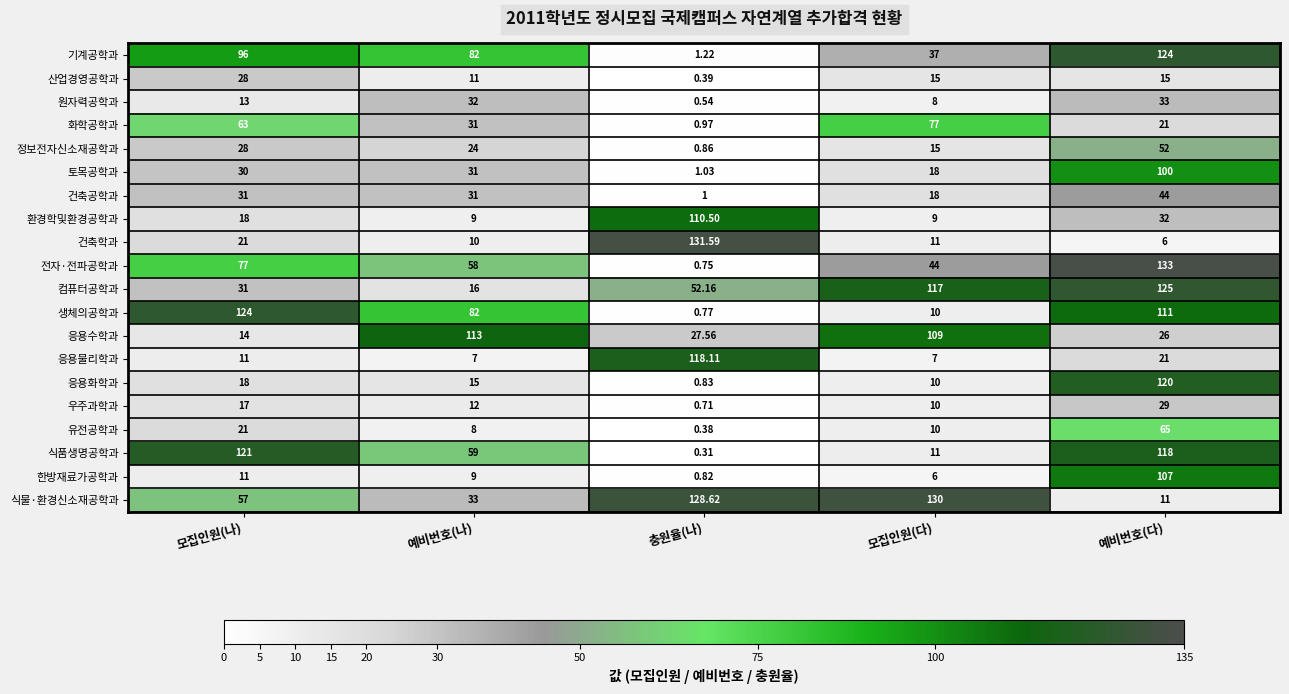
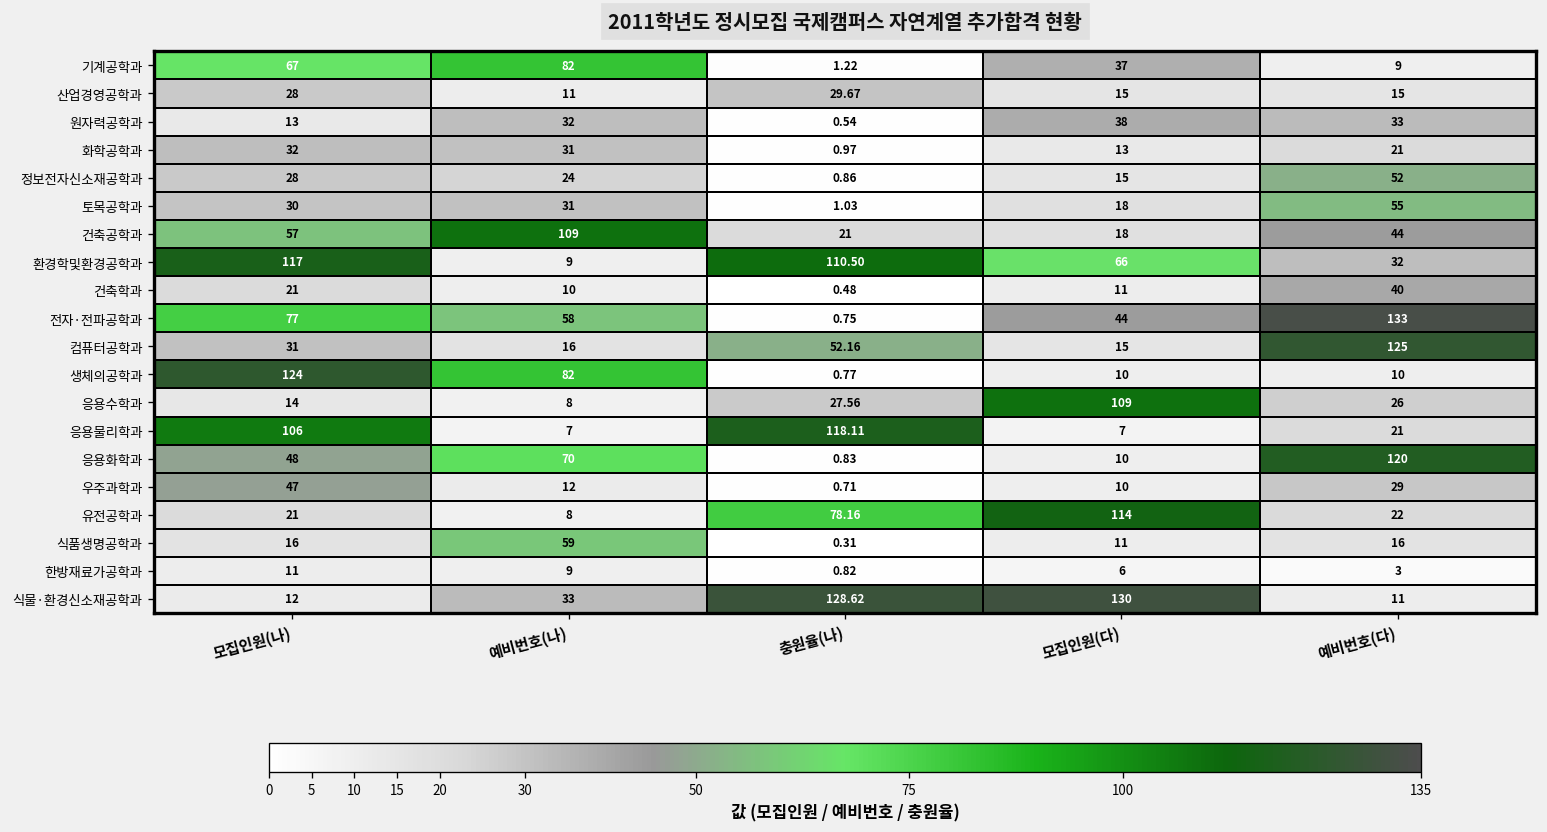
  {
    "기계공학과": {
-     "모집인원(나)": 96,
+     "모집인원(나)": 67,
      "예비번호(나)": 82,
      "충원율(나)": 1.22,
      "모집인원(다)": 37,
-     "예비번호(다)": 124
+     "예비번호(다)": 9
    },
    "산업경영공학과": {
      "모집인원(나)": 28,
      "예비번호(나)": 11,
-     "충원율(나)": 0.39,
+     "충원율(나)": 29.67,
      "모집인원(다)": 15,
      "예비번호(다)": 15
    },
    "원자력공학과": {
      "모집인원(나)": 13,
      "예비번호(나)": 32,
      "충원율(나)": 0.54,
-     "모집인원(다)": 8,
+     "모집인원(다)": 38,
      "예비번호(다)": 33
    },
    "화학공학과": {
-     "모집인원(나)": 63,
+     "모집인원(나)": 32,
      "예비번호(나)": 31,
      "충원율(나)": 0.97,
-     "모집인원(다)": 77,
+     "모집인원(다)": 13,
      "예비번호(다)": 21
    },
    "정보전자신소재공학과": {
      "모집인원(나)": 28,
      "예비번호(나)": 24,
      "충원율(나)": 0.86,
      "모집인원(다)": 15,
      "예비번호(다)": 52
    },
    "토목공학과": {
      "모집인원(나)": 30,
      "예비번호(나)": 31,
      "충원율(나)": 1.03,
      "모집인원(다)": 18,
-     "예비번호(다)": 100
+     "예비번호(다)": 55
    },
    "건축공학과": {
-     "모집인원(나)": 31,
-     "예비번호(나)": 31,
-     "충원율(나)": 1,
+     "모집인원(나)": 57,
+     "예비번호(나)": 109,
+     "충원율(나)": 21,
      "모집인원(다)": 18,
      "예비번호(다)": 44
    },
    "환경학및환경공학과": {
-     "모집인원(나)": 18,
+     "모집인원(나)": 117,
      "예비번호(나)": 9,
      "충원율(나)": 110.50,
-     "모집인원(다)": 9,
+     "모집인원(다)": 66,
      "예비번호(다)": 32
    },
    "건축학과": {
      "모집인원(나)": 21,
      "예비번호(나)": 10,
-     "충원율(나)": 131.59,
+     "충원율(나)": 0.48,
      "모집인원(다)": 11,
-     "예비번호(다)": 6
+     "예비번호(다)": 40
    },
    "전자·전파공학과": {
      "모집인원(나)": 77,
      "예비번호(나)": 58,
      "충원율(나)": 0.75,
      "모집인원(다)": 44,
      "예비번호(다)": 133
    },
    "컴퓨터공학과": {
      "모집인원(나)": 31,
      "예비번호(나)": 16,
      "충원율(나)": 52.16,
-     "모집인원(다)": 117,
+     "모집인원(다)": 15,
      "예비번호(다)": 125
    },
    "생체의공학과": {
      "모집인원(나)": 124,
      "예비번호(나)": 82,
      "충원율(나)": 0.77,
      "모집인원(다)": 10,
-     "예비번호(다)": 111
+     "예비번호(다)": 10
    },
    "응용수학과": {
      "모집인원(나)": 14,
-     "예비번호(나)": 113,
+     "예비번호(나)": 8,
      "충원율(나)": 27.56,
      "모집인원(다)": 109,
      "예비번호(다)": 26
    },
    "응용물리학과": {
-     "모집인원(나)": 11,
+     "모집인원(나)": 106,
      "예비번호(나)": 7,
      "충원율(나)": 118.11,
      "모집인원(다)": 7,
      "예비번호(다)": 21
    },
    "응용화학과": {
-     "모집인원(나)": 18,
-     "예비번호(나)": 15,
+     "모집인원(나)": 48,
+     "예비번호(나)": 70,
      "충원율(나)": 0.83,
      "모집인원(다)": 10,
      "예비번호(다)": 120
    },
    "우주과학과": {
-     "모집인원(나)": 17,
+     "모집인원(나)": 47,
      "예비번호(나)": 12,
      "충원율(나)": 0.71,
      "모집인원(다)": 10,
      "예비번호(다)": 29
    },
    "유전공학과": {
      "모집인원(나)": 21,
      "예비번호(나)": 8,
-     "충원율(나)": 0.38,
-     "모집인원(다)": 10,
-     "예비번호(다)": 65
+     "충원율(나)": 78.16,
+     "모집인원(다)": 114,
+     "예비번호(다)": 22
    },
    "식품생명공학과": {
-     "모집인원(나)": 121,
+     "모집인원(나)": 16,
      "예비번호(나)": 59,
      "충원율(나)": 0.31,
      "모집인원(다)": 11,
-     "예비번호(다)": 118
+     "예비번호(다)": 16
    },
    "한방재료가공학과": {
      "모집인원(나)": 11,
      "예비번호(나)": 9,
      "충원율(나)": 0.82,
      "모집인원(다)": 6,
-     "예비번호(다)": 107
+     "예비번호(다)": 3
    },
    "식물·환경신소재공학과": {
-     "모집인원(나)": 57,
+     "모집인원(나)": 12,
      "예비번호(나)": 33,
      "충원율(나)": 128.62,
      "모집인원(다)": 130,
      "예비번호(다)": 11
    }
  }
